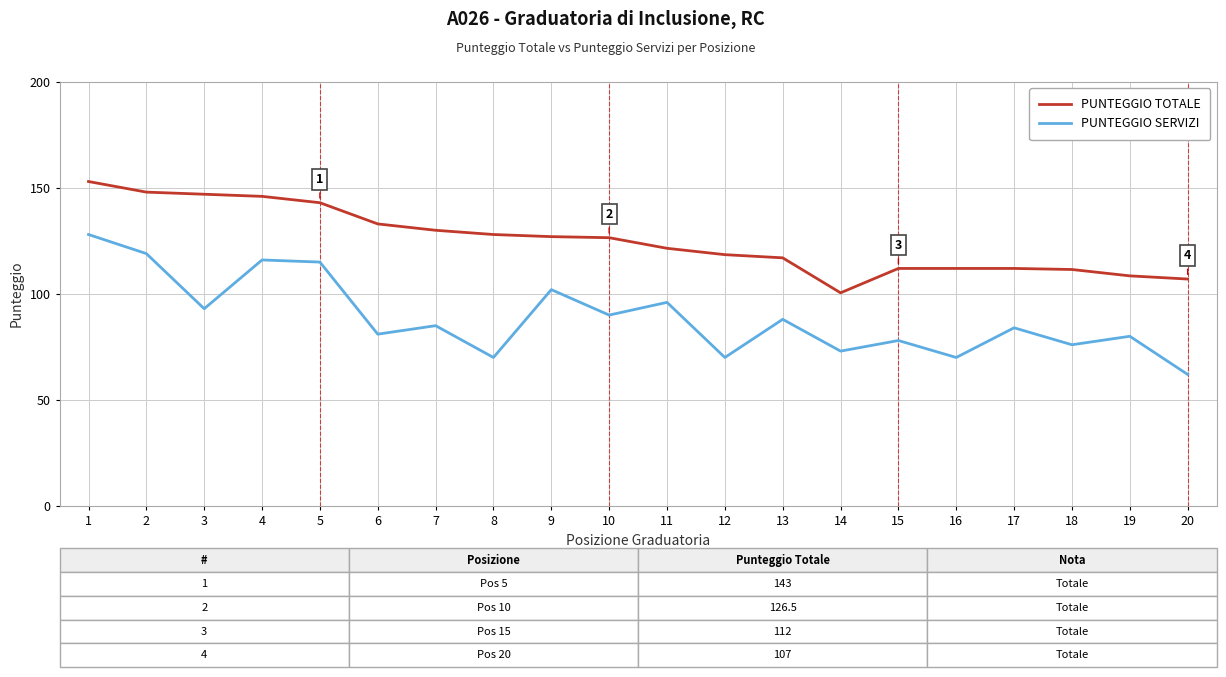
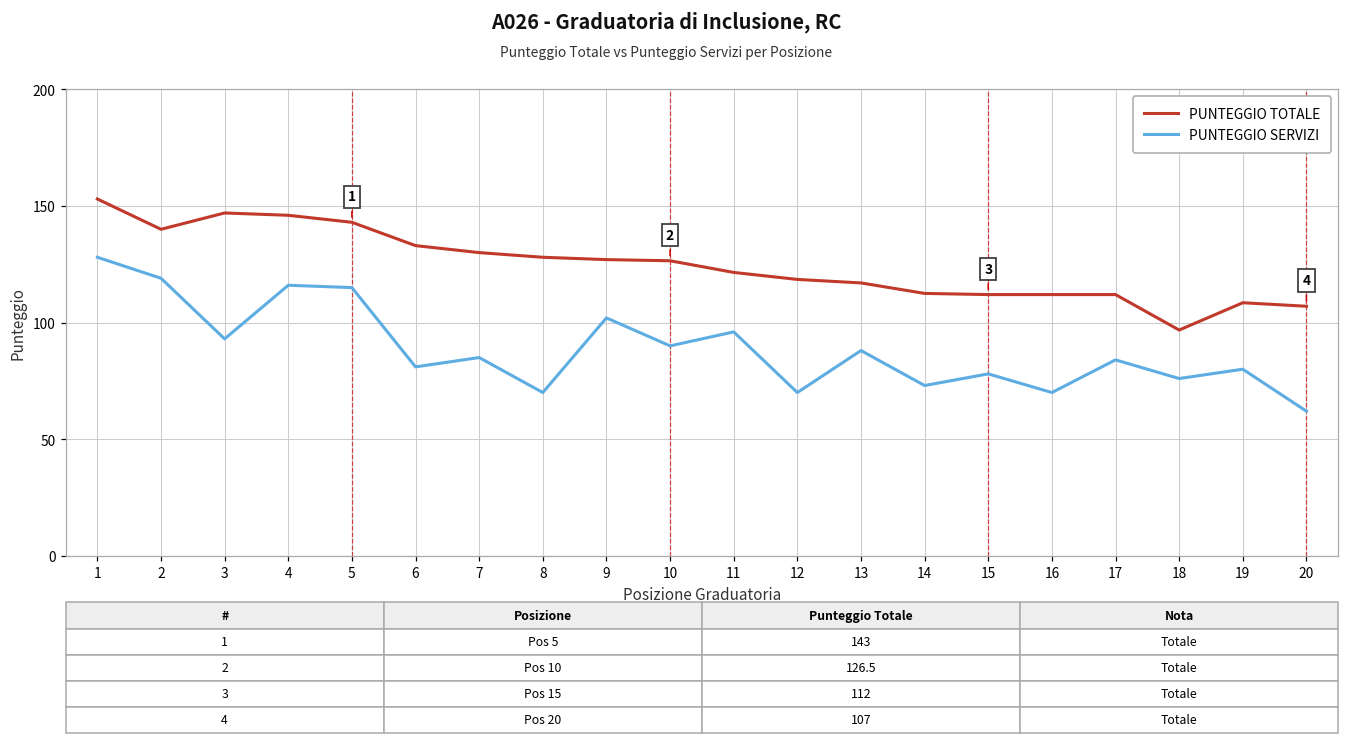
  {
    "PUNTEGGIO TOTALE": {
      "1": 153,
-     "2": 148,
+     "2": 140,
      "3": 147,
      "4": 146,
      "6": 133,
      "7": 130,
      "8": 128,
      "9": 127,
      "11": 122,
      "12": 119,
      "13": 117,
-     "14": 101,
+     "14": 113,
      "16": 112,
      "17": 112,
-     "18": 112,
+     "18": 97,
      "19": 109
    },
    "PUNTEGGIO SERVIZI": {
      "1": 128,
      "2": 119,
      "3": 93,
      "4": 116,
      "5": 115,
      "6": 81,
      "7": 85,
      "8": 70,
      "9": 102,
      "10": 90,
      "11": 96,
      "12": 70,
      "13": 88,
      "14": 73,
      "15": 78,
      "16": 70,
      "17": 84,
      "18": 76,
      "19": 80,
      "20": 62
    }
  }
